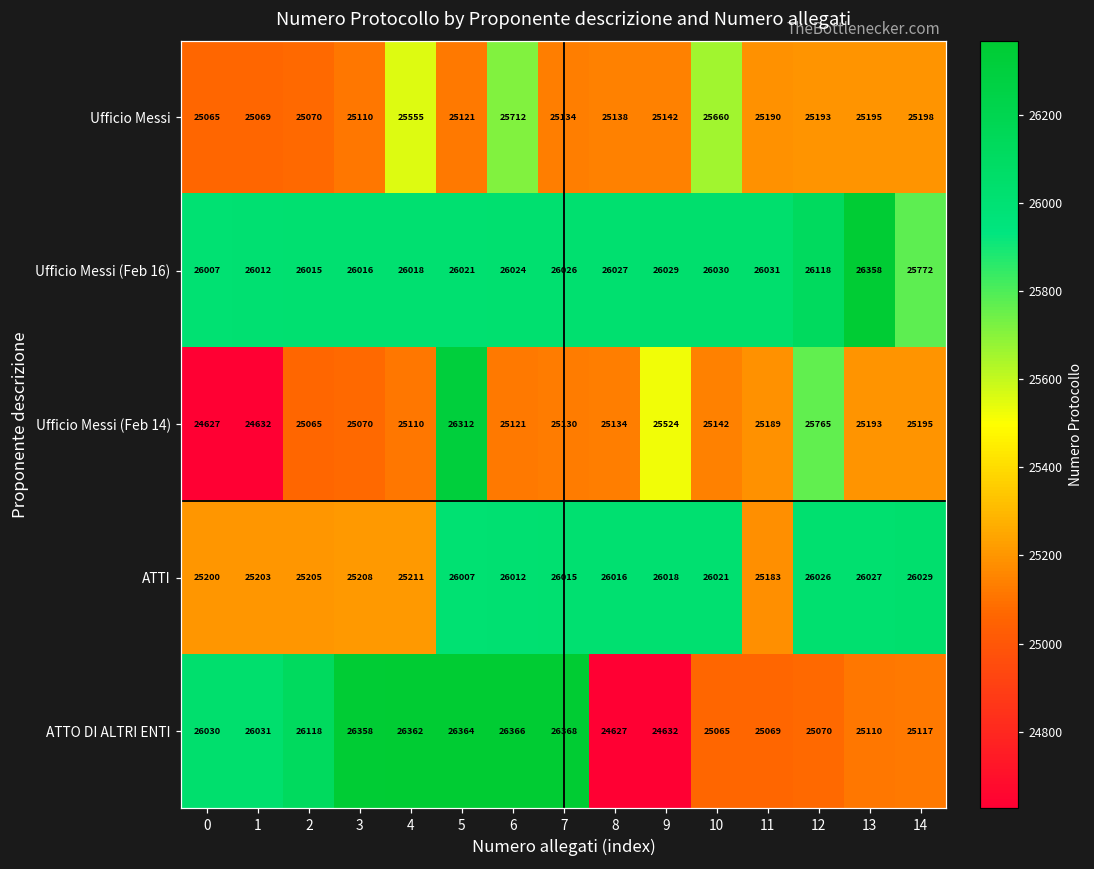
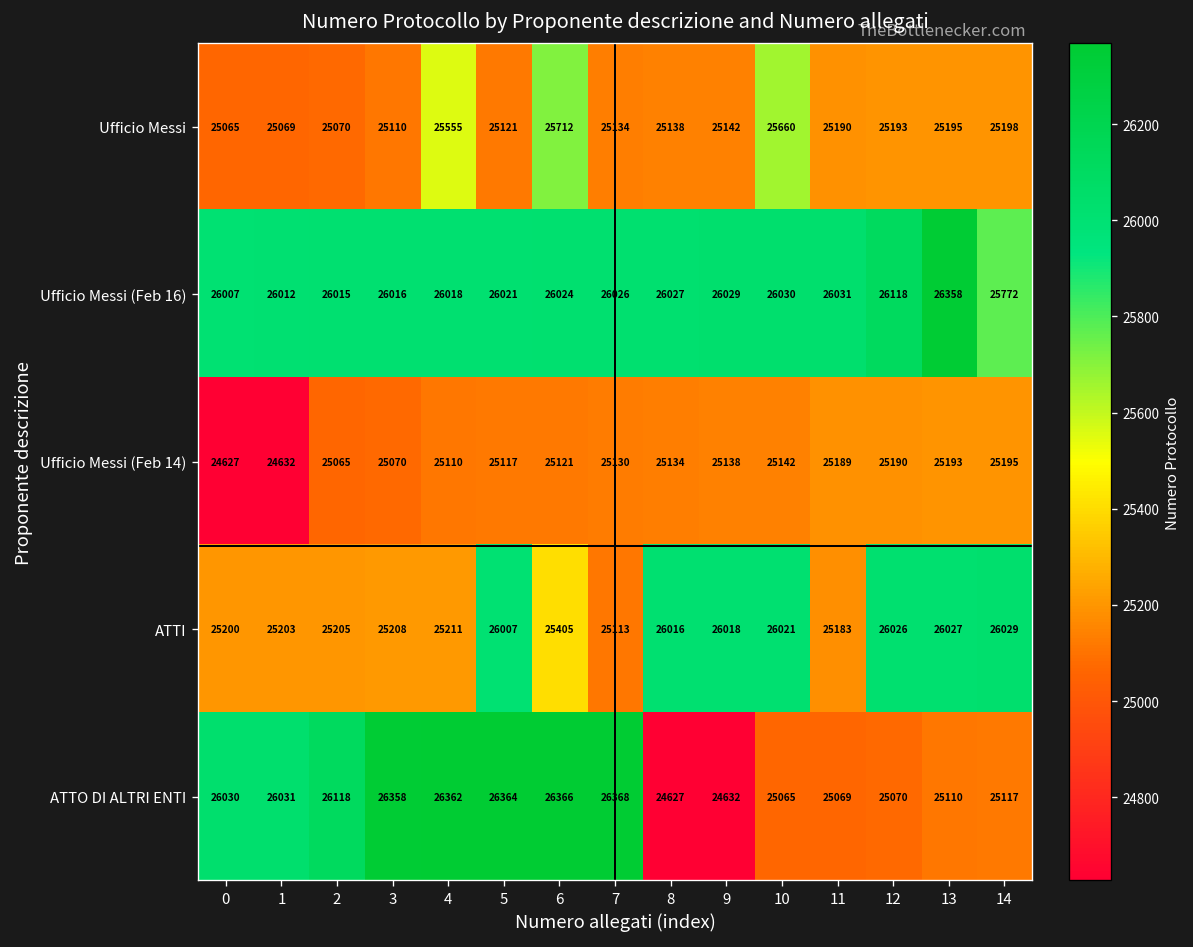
  {
    "Ufficio Messi": {
      "0": 25065,
      "1": 25069,
      "2": 25070,
      "3": 25110,
      "4": 25555,
      "5": 25121,
      "6": 25712,
      "7": 25134,
      "8": 25138,
      "9": 25142,
      "10": 25660,
      "11": 25190,
      "12": 25193,
      "13": 25195,
      "14": 25198
    },
    "Ufficio Messi (Feb 16)": {
      "0": 26007,
      "1": 26012,
      "2": 26015,
      "3": 26016,
      "4": 26018,
      "5": 26021,
      "6": 26024,
      "7": 26026,
      "8": 26027,
      "9": 26029,
      "10": 26030,
      "11": 26031,
      "12": 26118,
      "13": 26358,
      "14": 25772
    },
    "Ufficio Messi (Feb 14)": {
      "0": 24627,
      "1": 24632,
      "2": 25065,
      "3": 25070,
      "4": 25110,
-     "5": 26312,
+     "5": 25117,
      "6": 25121,
      "7": 25130,
      "8": 25134,
-     "9": 25524,
+     "9": 25138,
      "10": 25142,
      "11": 25189,
-     "12": 25765,
+     "12": 25190,
      "13": 25193,
      "14": 25195
    },
    "ATTI": {
      "0": 25200,
      "1": 25203,
      "2": 25205,
      "3": 25208,
      "4": 25211,
      "5": 26007,
-     "6": 26012,
-     "7": 26015,
+     "6": 25405,
+     "7": 25113,
      "8": 26016,
      "9": 26018,
      "10": 26021,
      "11": 25183,
      "12": 26026,
      "13": 26027,
      "14": 26029
    },
    "ATTO DI ALTRI ENTI": {
      "0": 26030,
      "1": 26031,
      "2": 26118,
      "3": 26358,
      "4": 26362,
      "5": 26364,
      "6": 26366,
      "7": 26368,
      "8": 24627,
      "9": 24632,
      "10": 25065,
      "11": 25069,
      "12": 25070,
      "13": 25110,
      "14": 25117
    }
  }
